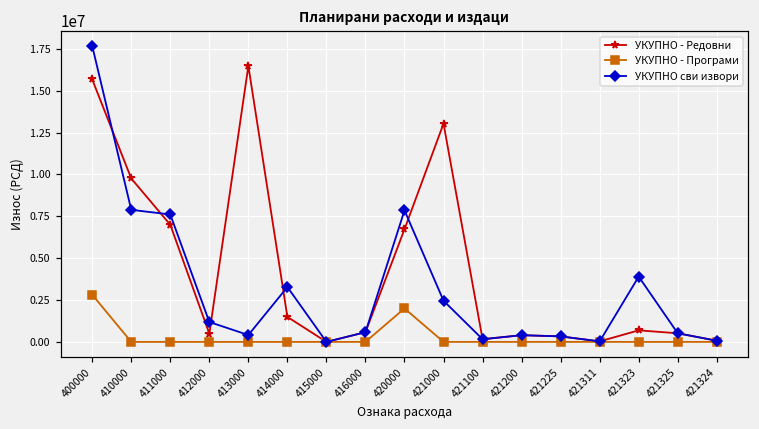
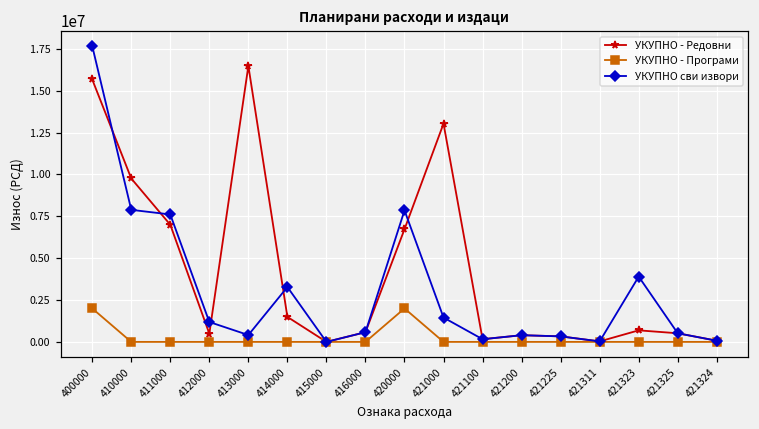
  {
    "УКУПНО - Редовни": {
      "400000": 15700000,
      "410000": 9800000,
      "411000": 7000000,
      "412000": 500000,
      "413000": 16500000,
      "414000": 1500000,
      "420000": 6700000,
      "421000": 13000000,
      "421323": 700000
    },
    "УКУПНО - Програми": {
-     "400000": 2800000,
+     "400000": 2000000,
      "410000": 0,
      "411000": 0,
      "412000": 0,
      "413000": 0,
      "414000": 0,
      "416000": 0,
      "420000": 2000000,
      "421000": 0,
      "421200": 0,
      "421225": 0,
      "421323": 0,
      "421325": 0
    },
    "УКУПНО сви извори": {
      "400000": 17700000,
      "410000": 7900000,
      "411000": 7600000,
      "412000": 1200000,
      "413000": 400000,
      "414000": 3300000,
      "420000": 7900000,
-     "421000": 2500000,
+     "421000": 1500000,
      "421323": 3900000
    }
  }
